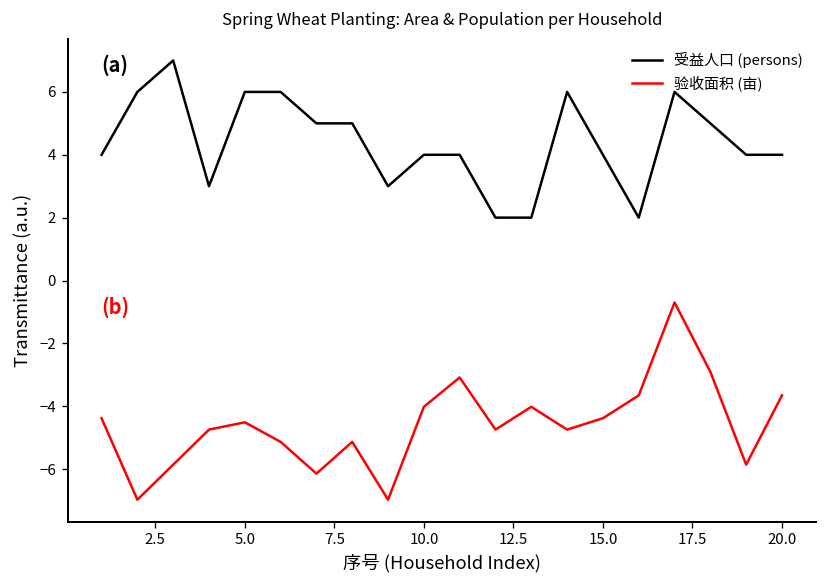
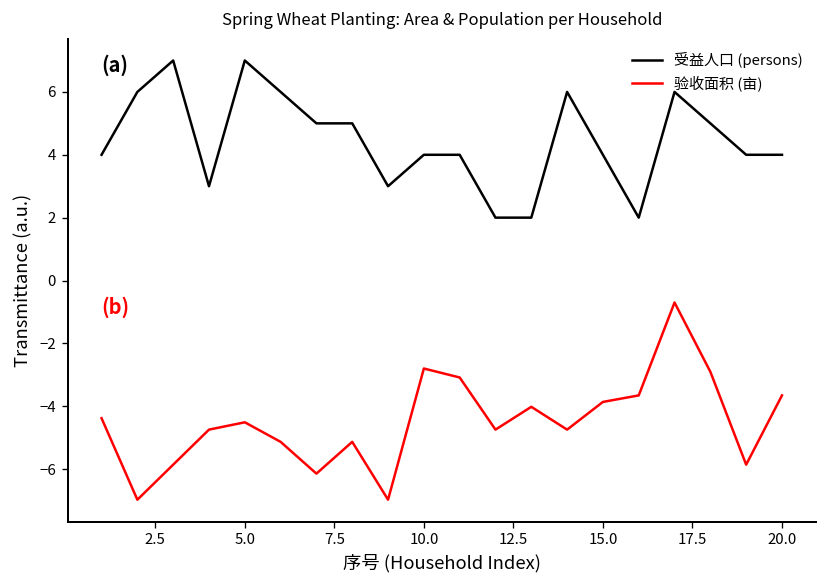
  {
    "受益人口 (persons)": {
-     "5.0": 6,
+     "5.0": 7,
      "10.0": 4,
      "15.0": 4,
      "20.0": 4
    },
    "验收面积 (亩)": {
      "5.0": -4.5,
-     "10.0": -4.0,
-     "15.0": -4.4,
+     "10.0": -2.8,
+     "15.0": -3.9,
      "20.0": -3.7
    }
  }
